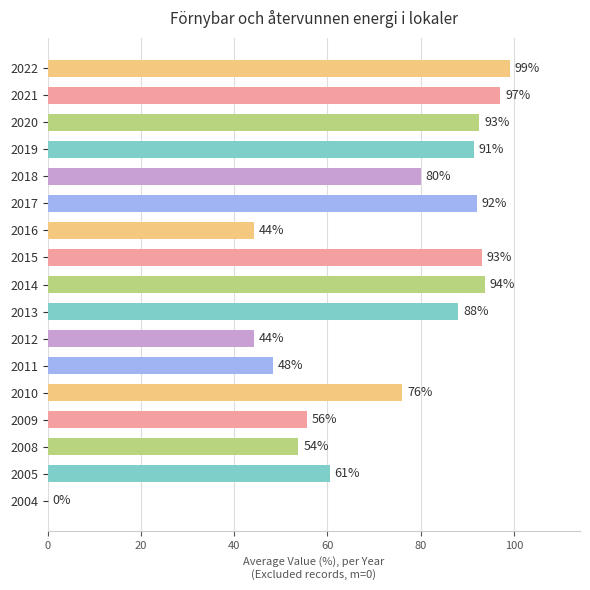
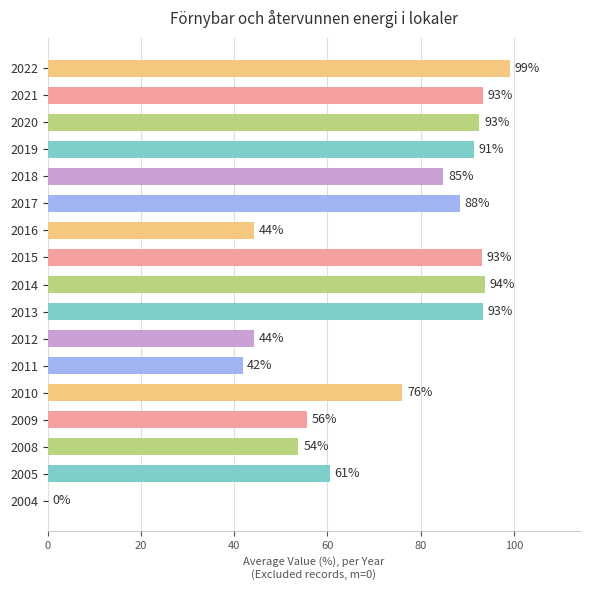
  {
    "2022": "99%",
-   "2021": "97%",
+   "2021": "93%",
    "2020": "93%",
    "2019": "91%",
-   "2018": "80%",
-   "2017": "92%",
+   "2018": "85%",
+   "2017": "88%",
    "2016": "44%",
    "2015": "93%",
    "2014": "94%",
-   "2013": "88%",
+   "2013": "93%",
    "2012": "44%",
-   "2011": "48%",
+   "2011": "42%",
    "2010": "76%",
    "2009": "56%",
    "2008": "54%",
    "2005": "61%",
    "2004": "0%"
  }
